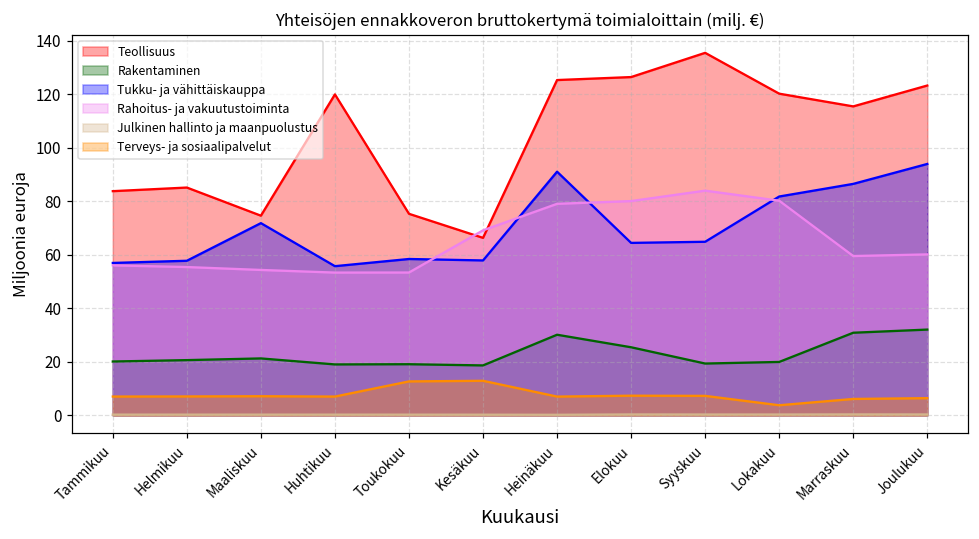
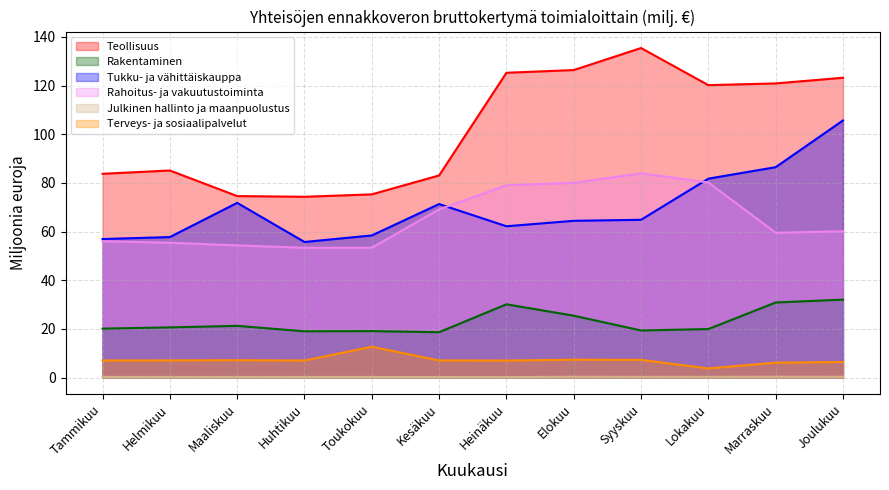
  {
    "Teollisuus": {
      "Tammikuu": 84,
      "Helmikuu": 85,
      "Maaliskuu": 75,
-     "Huhtikuu": 120,
+     "Huhtikuu": 74,
      "Toukokuu": 75,
-     "Kesäkuu": 66,
+     "Kesäkuu": 83,
      "Heinäkuu": 125,
      "Elokuu": 126,
      "Syyskuu": 135,
      "Lokakuu": 120,
-     "Marraskuu": 115,
+     "Marraskuu": 121,
      "Joulukuu": 123
    },
    "Rakentaminen": {
      "Tammikuu": 20,
      "Helmikuu": 21,
      "Maaliskuu": 21,
      "Huhtikuu": 19,
      "Toukokuu": 19,
      "Kesäkuu": 19,
      "Heinäkuu": 30,
      "Elokuu": 25,
      "Syyskuu": 19,
      "Lokakuu": 20,
      "Marraskuu": 31,
      "Joulukuu": 32
    },
    "Tukku- ja vähittäiskauppa": {
      "Helmikuu": 58,
      "Maaliskuu": 72,
      "Huhtikuu": 56,
      "Toukokuu": 58,
-     "Kesäkuu": 58,
-     "Heinäkuu": 91,
+     "Kesäkuu": 71,
+     "Heinäkuu": 62,
      "Elokuu": 64,
      "Syyskuu": 65,
      "Lokakuu": 82,
      "Marraskuu": 86,
-     "Joulukuu": 94
+     "Joulukuu": 106
    },
    "Terveys- ja sosiaalipalvelut": {
      "Tammikuu": 7,
      "Helmikuu": 7,
      "Maaliskuu": 7,
      "Huhtikuu": 7,
      "Toukokuu": 13,
-     "Kesäkuu": 13,
+     "Kesäkuu": 7,
      "Heinäkuu": 7,
      "Elokuu": 7,
      "Syyskuu": 7,
      "Lokakuu": 4,
      "Marraskuu": 6,
      "Joulukuu": 6
    }
  }
